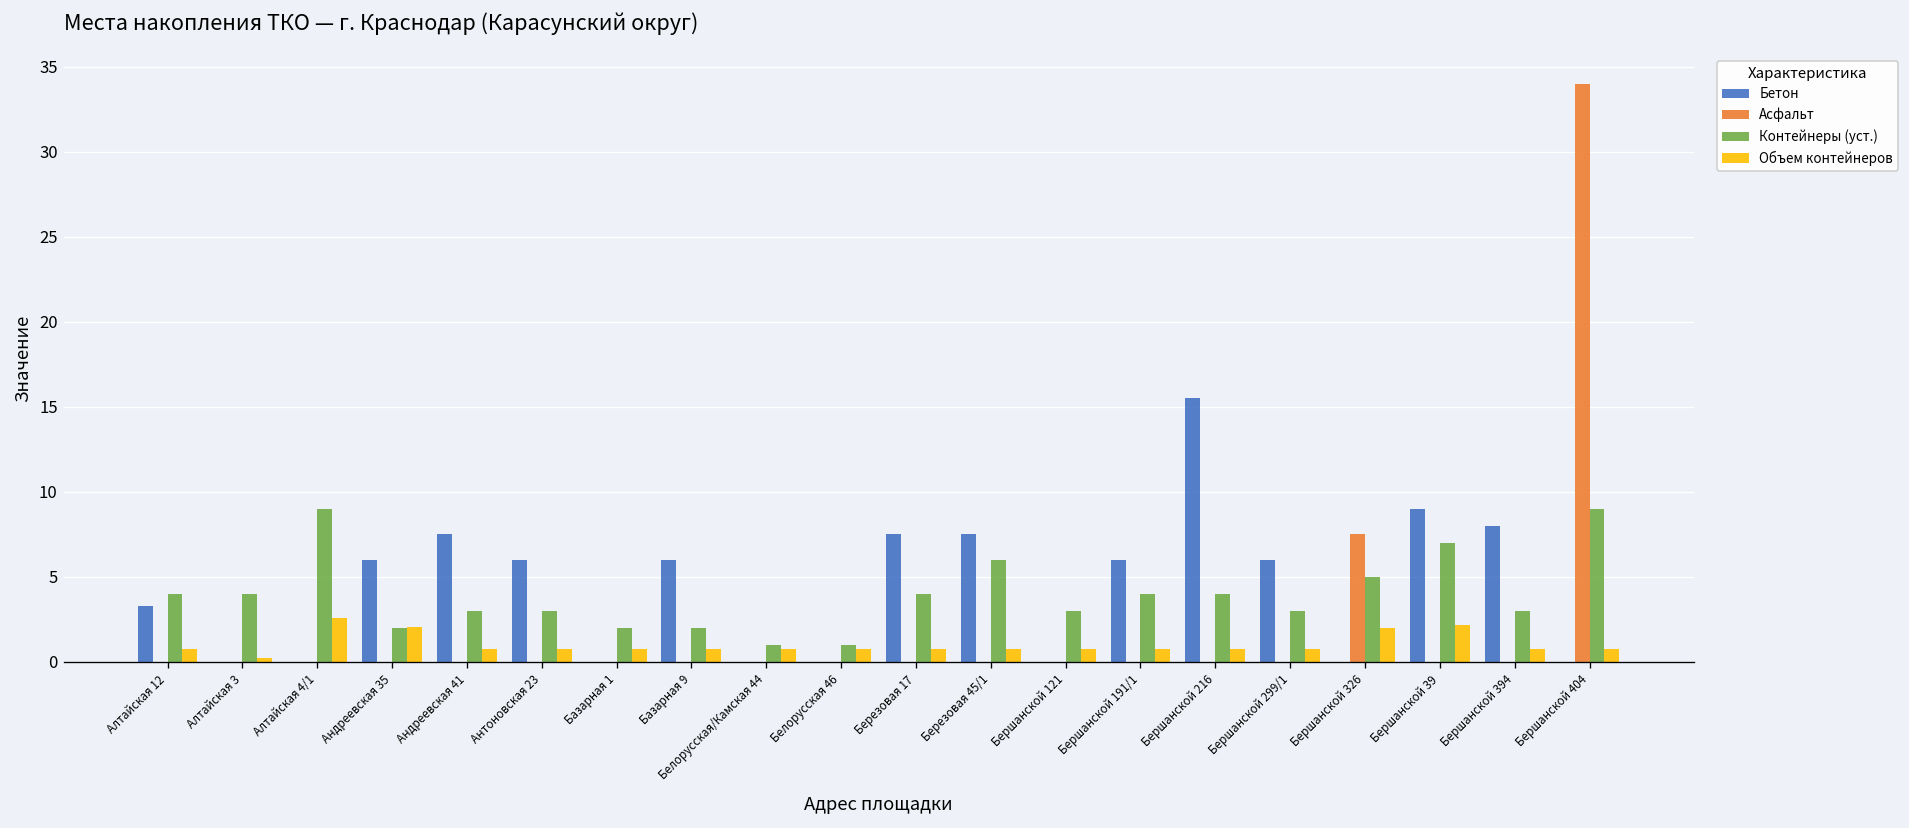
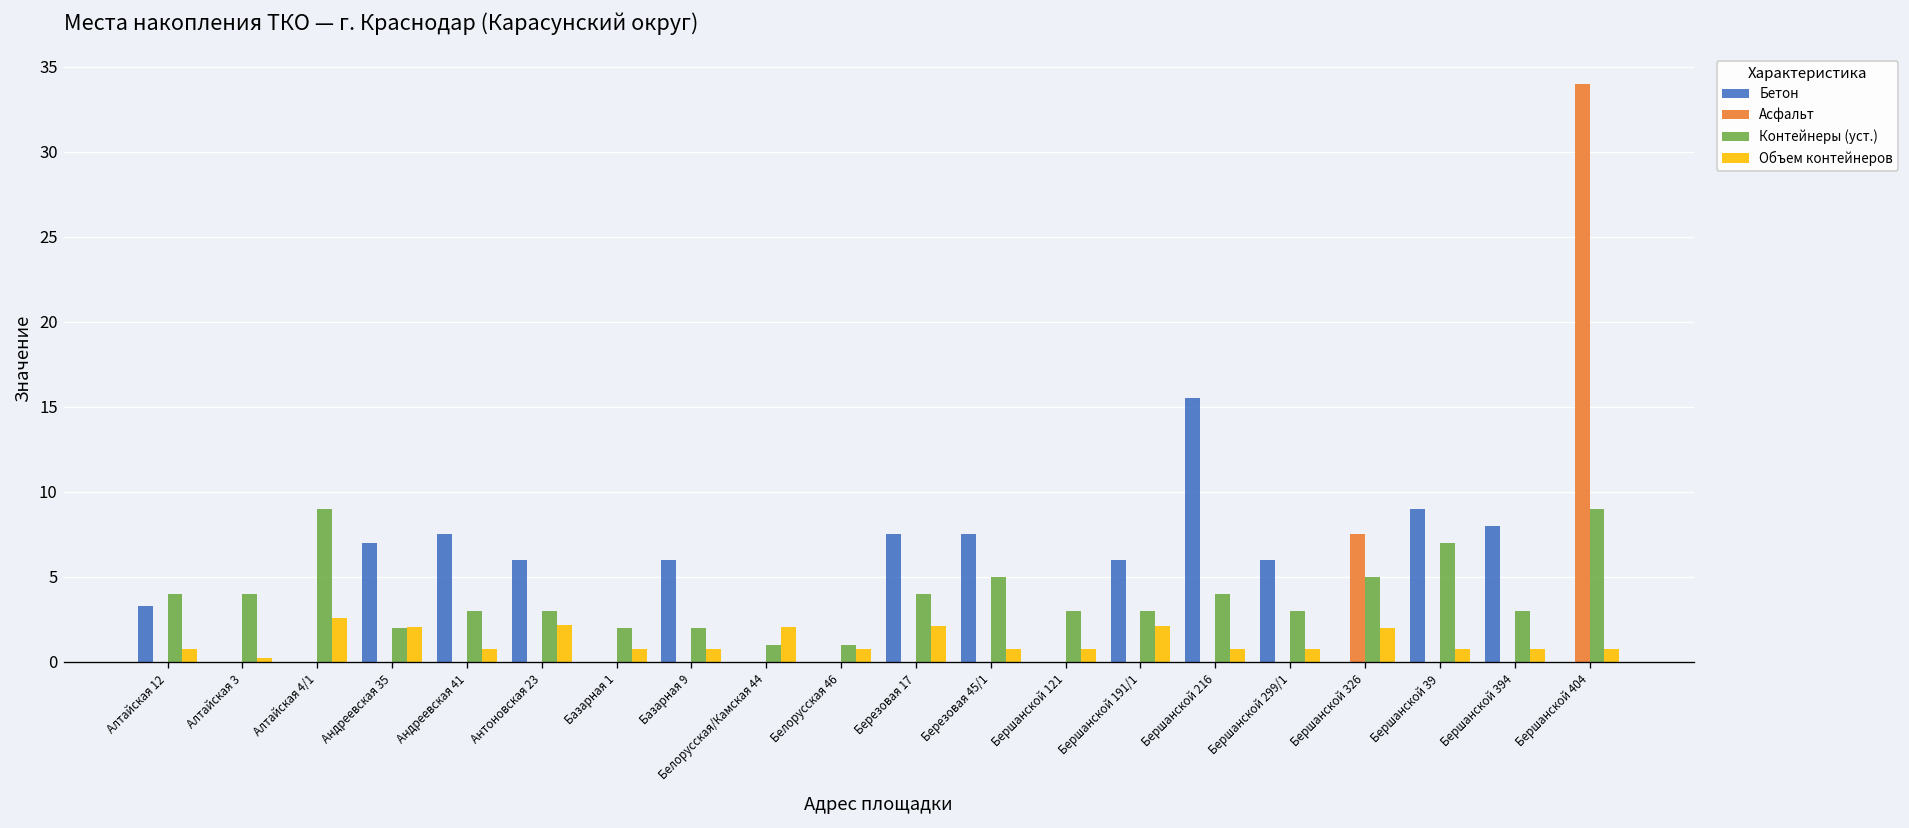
  {
    "Бетон": {
      "Алтайская 12": 3.3,
      "Алтайская 3": 0,
      "Алтайская 4/1": 0,
-     "Андреевская 35": 6,
+     "Андреевская 35": 7,
      "Андреевская 41": 7.5,
      "Антоновская 23": 6,
      "Базарная 1": 0,
      "Базарная 9": 6,
      "Белорусская/Камская 44": 0,
      "Белорусская 46": 0,
      "Березовая 17": 7.5,
      "Березовая 45/1": 7.5,
      "Бершанской 121": 0,
      "Бершанской 191/1": 6,
      "Бершанской 216": 15.5,
      "Бершанской 299/1": 6,
      "Бершанской 326": 0,
      "Бершанской 39": 9,
      "Бершанской 394": 8,
      "Бершанской 404": 0
    },
    "Асфальт": {
      "Алтайская 12": 0.0,
      "Алтайская 3": 0.0,
      "Алтайская 4/1": 0.0,
      "Андреевская 35": 0.0,
      "Андреевская 41": 0.0,
      "Антоновская 23": 0.0,
      "Базарная 1": 0.0,
      "Базарная 9": 0.0,
      "Белорусская/Камская 44": 0.0,
      "Белорусская 46": 0.0,
      "Березовая 17": 0.0,
      "Березовая 45/1": 0.0,
      "Бершанской 121": 0.0,
      "Бершанской 191/1": 0.0,
      "Бершанской 216": 0.0,
      "Бершанской 299/1": 0.0,
      "Бершанской 326": 7.5,
      "Бершанской 39": 0.0,
      "Бершанской 394": 0.0,
      "Бершанской 404": 34.0
    },
    "Контейнеры (уст.)": {
      "Алтайская 12": 4,
      "Алтайская 3": 4,
      "Алтайская 4/1": 9,
      "Андреевская 35": 2,
      "Андреевская 41": 3,
      "Антоновская 23": 3,
      "Базарная 1": 2,
      "Базарная 9": 2,
      "Белорусская/Камская 44": 1,
      "Белорусская 46": 1,
      "Березовая 17": 4,
-     "Березовая 45/1": 6,
+     "Березовая 45/1": 5,
      "Бершанской 121": 3,
-     "Бершанской 191/1": 4,
+     "Бершанской 191/1": 3,
      "Бершанской 216": 4,
      "Бершанской 299/1": 3,
      "Бершанской 326": 5,
      "Бершанской 39": 7,
      "Бершанской 394": 3,
      "Бершанской 404": 9
    },
    "Объем контейнеров": {
      "Алтайская 12": 0.8,
      "Алтайская 3": 0.2,
      "Алтайская 4/1": 2.5,
      "Андреевская 35": 2.1,
      "Андреевская 41": 0.8,
-     "Антоновская 23": 0.8,
+     "Антоновская 23": 2.1,
      "Базарная 1": 0.8,
      "Базарная 9": 0.8,
-     "Белорусская/Камская 44": 0.8,
+     "Белорусская/Камская 44": 2.1,
      "Белорусская 46": 0.8,
-     "Березовая 17": 0.8,
+     "Березовая 17": 2.1,
      "Березовая 45/1": 0.8,
      "Бершанской 121": 0.8,
-     "Бершанской 191/1": 0.8,
+     "Бершанской 191/1": 2.1,
      "Бершанской 216": 0.8,
      "Бершанской 299/1": 0.8,
      "Бершанской 326": 2.0,
-     "Бершанской 39": 2.1,
+     "Бершанской 39": 0.8,
      "Бершанской 394": 0.8,
      "Бершанской 404": 0.8
    }
  }
